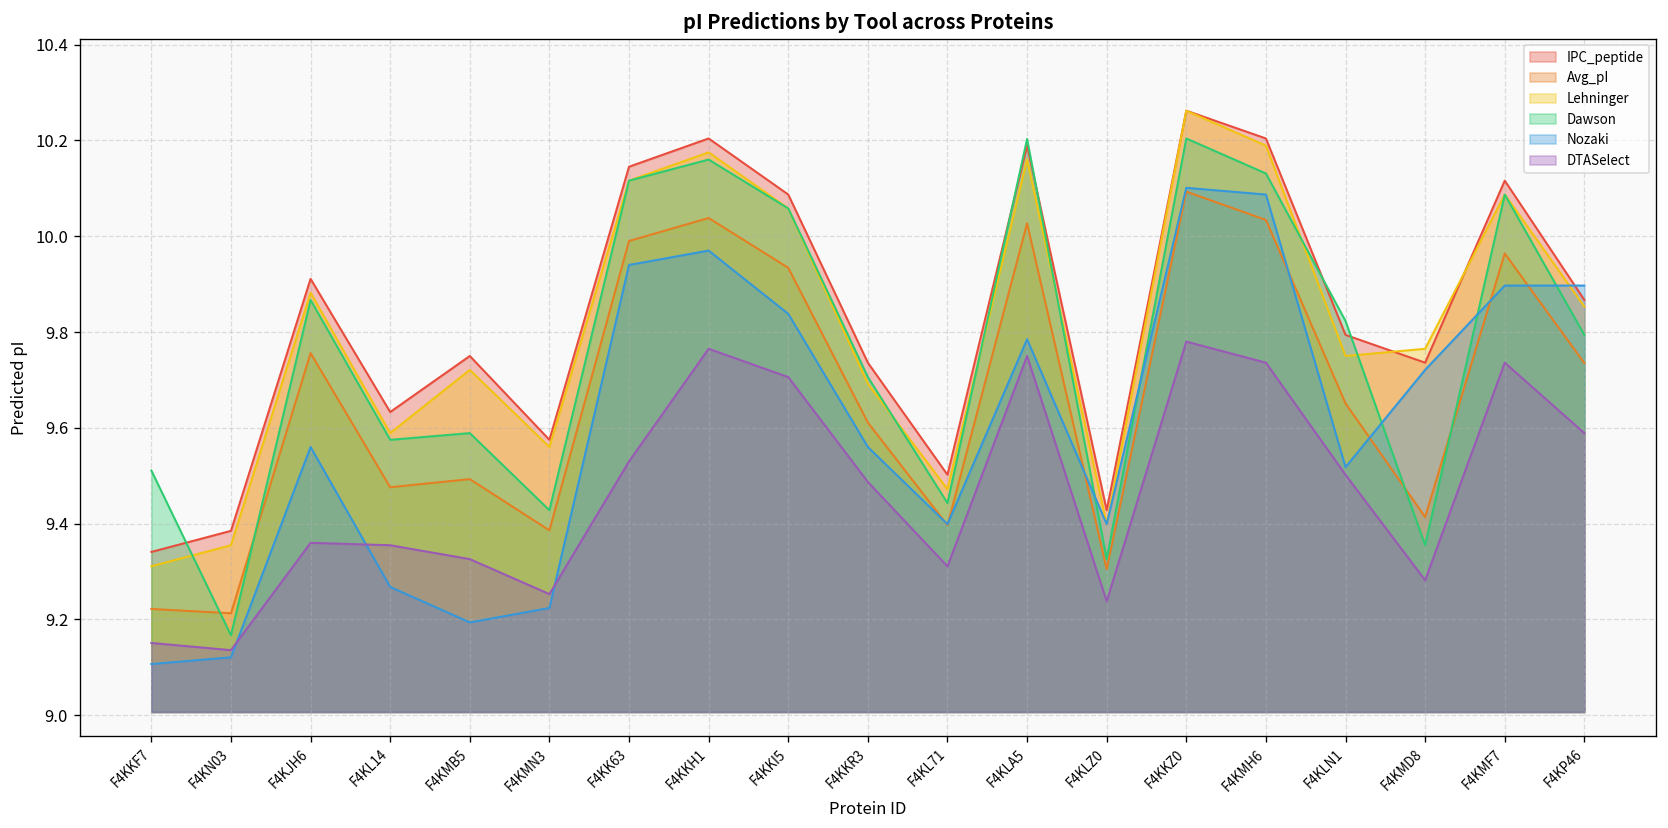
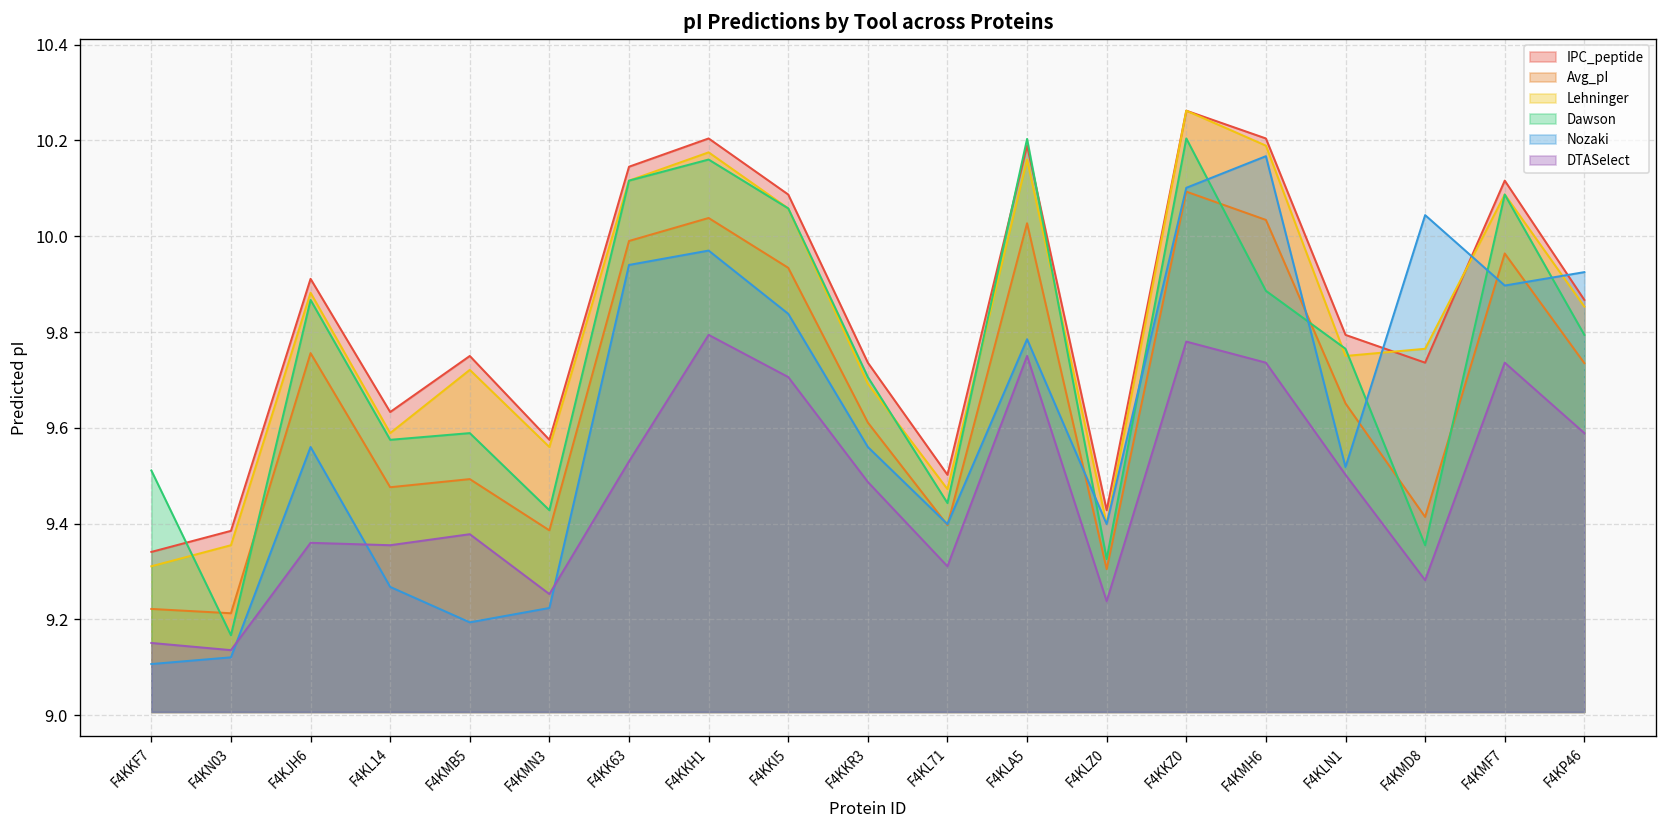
  {
    "Dawson": {
      "F4KKF7": 9.51,
      "F4KN03": 9.17,
      "F4KJH6": 9.87,
      "F4KL14": 9.58,
      "F4KMB5": 9.59,
      "F4KMN3": 9.43,
      "F4KKH1": 10.16,
      "F4KKR3": 9.71,
      "F4KL71": 9.44,
      "F4KLA5": 10.20,
      "F4KLZ0": 9.33,
      "F4KKZ0": 10.20,
-     "F4KMH6": 10.13,
-     "F4KLN1": 9.82,
+     "F4KMH6": 9.89,
+     "F4KLN1": 9.77,
      "F4KMD8": 9.36,
      "F4KP46": 9.79
    },
    "Nozaki": {
      "F4KKF7": 9.11,
      "F4KN03": 9.12,
      "F4KJH6": 9.56,
      "F4KL14": 9.27,
      "F4KMB5": 9.19,
      "F4KMN3": 9.22,
      "F4KK63": 9.94,
      "F4KKH1": 9.97,
      "F4KKI5": 9.84,
      "F4KKR3": 9.56,
      "F4KLA5": 9.79,
      "F4KKZ0": 10.10,
-     "F4KMH6": 10.09,
+     "F4KMH6": 10.17,
      "F4KLN1": 9.52,
-     "F4KMD8": 9.72,
+     "F4KMD8": 10.04,
      "F4KMF7": 9.90,
-     "F4KP46": 9.90
+     "F4KP46": 9.93
    },
    "DTASelect": {
      "F4KKF7": 9.15,
      "F4KN03": 9.14,
      "F4KJH6": 9.36,
      "F4KL14": 9.36,
-     "F4KMB5": 9.33,
+     "F4KMB5": 9.38,
      "F4KMN3": 9.25,
      "F4KK63": 9.53,
-     "F4KKH1": 9.77,
+     "F4KKH1": 9.79,
      "F4KKI5": 9.71,
      "F4KKR3": 9.49,
      "F4KL71": 9.31,
      "F4KLA5": 9.75,
      "F4KLZ0": 9.24,
      "F4KKZ0": 9.78,
      "F4KMH6": 9.74,
      "F4KLN1": 9.50,
      "F4KMD8": 9.28,
      "F4KMF7": 9.74,
      "F4KP46": 9.59
    }
  }
